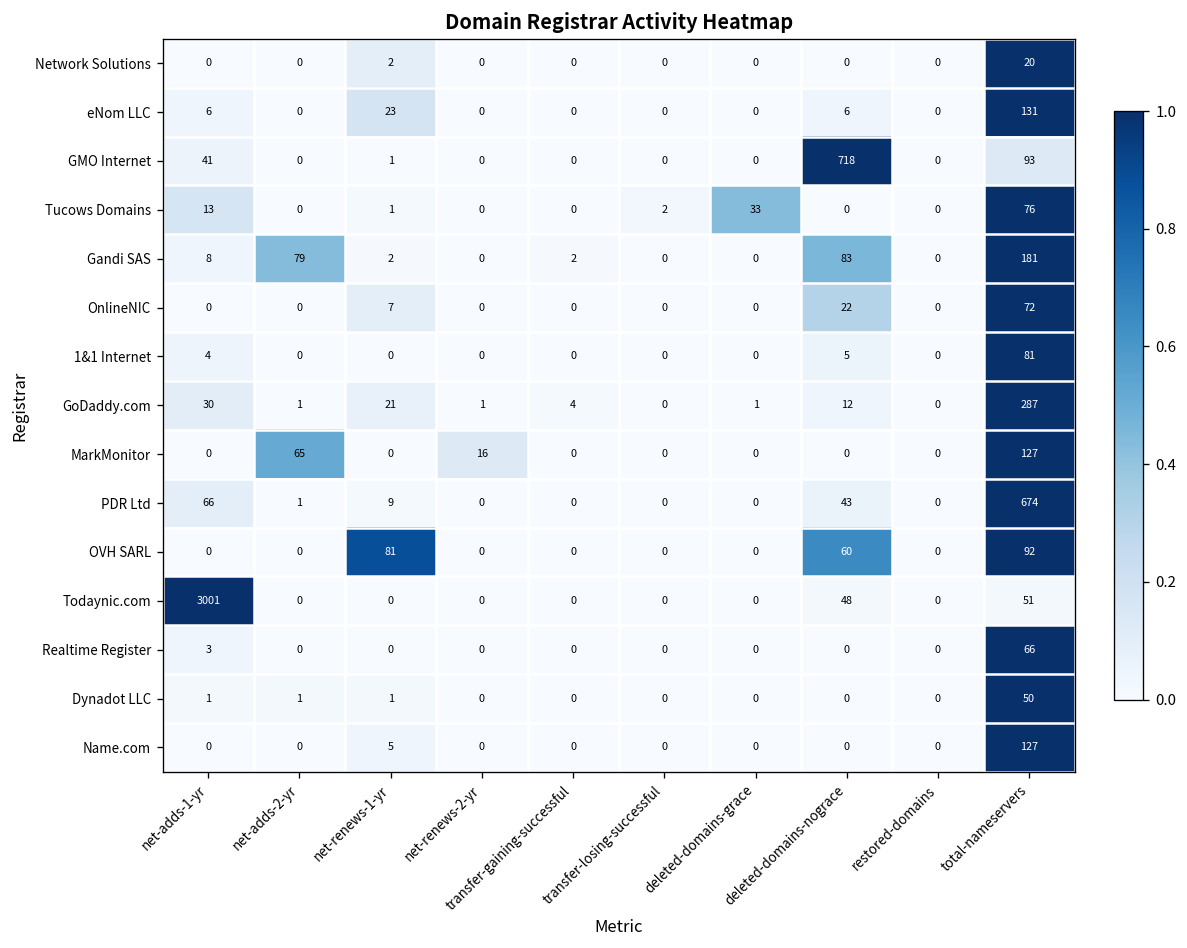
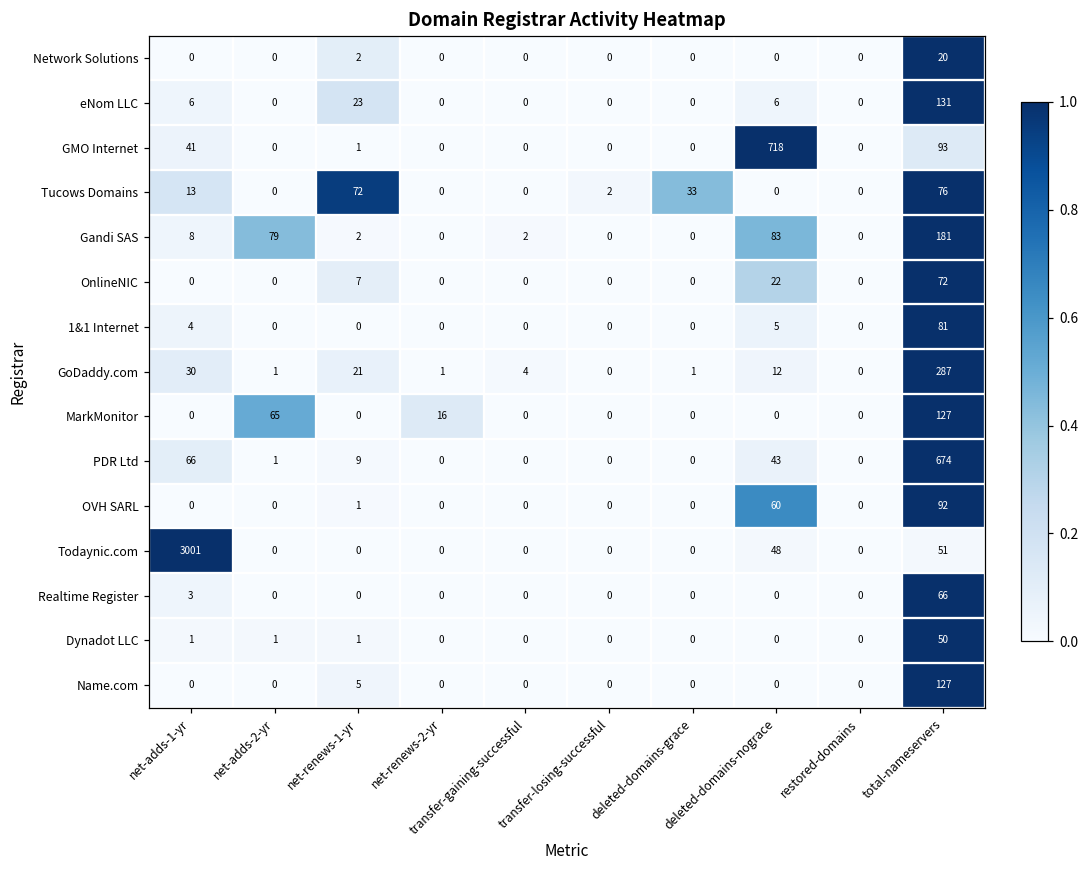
  {
    "Network Solutions": {
      "net-adds-1-yr": 0,
      "net-adds-2-yr": 0,
      "net-renews-1-yr": 2,
      "net-renews-2-yr": 0,
      "transfer-gaining-successful": 0,
      "transfer-losing-successful": 0,
      "deleted-domains-grace": 0,
      "deleted-domains-nograce": 0,
      "restored-domains": 0,
      "total-nameservers": 20
    },
    "eNom LLC": {
      "net-adds-1-yr": 6,
      "net-adds-2-yr": 0,
      "net-renews-1-yr": 23,
      "net-renews-2-yr": 0,
      "transfer-gaining-successful": 0,
      "transfer-losing-successful": 0,
      "deleted-domains-grace": 0,
      "deleted-domains-nograce": 6,
      "restored-domains": 0,
      "total-nameservers": 131
    },
    "GMO Internet": {
      "net-adds-1-yr": 41,
      "net-adds-2-yr": 0,
      "net-renews-1-yr": 1,
      "net-renews-2-yr": 0,
      "transfer-gaining-successful": 0,
      "transfer-losing-successful": 0,
      "deleted-domains-grace": 0,
      "deleted-domains-nograce": 718,
      "restored-domains": 0,
      "total-nameservers": 93
    },
    "Tucows Domains": {
      "net-adds-1-yr": 13,
      "net-adds-2-yr": 0,
-     "net-renews-1-yr": 1,
+     "net-renews-1-yr": 72,
      "net-renews-2-yr": 0,
      "transfer-gaining-successful": 0,
      "transfer-losing-successful": 2,
      "deleted-domains-grace": 33,
      "deleted-domains-nograce": 0,
      "restored-domains": 0,
      "total-nameservers": 76
    },
    "Gandi SAS": {
      "net-adds-1-yr": 8,
      "net-adds-2-yr": 79,
      "net-renews-1-yr": 2,
      "net-renews-2-yr": 0,
      "transfer-gaining-successful": 2,
      "transfer-losing-successful": 0,
      "deleted-domains-grace": 0,
      "deleted-domains-nograce": 83,
      "restored-domains": 0,
      "total-nameservers": 181
    },
    "OnlineNIC": {
      "net-adds-1-yr": 0,
      "net-adds-2-yr": 0,
      "net-renews-1-yr": 7,
      "net-renews-2-yr": 0,
      "transfer-gaining-successful": 0,
      "transfer-losing-successful": 0,
      "deleted-domains-grace": 0,
      "deleted-domains-nograce": 22,
      "restored-domains": 0,
      "total-nameservers": 72
    },
    "1&1 Internet": {
      "net-adds-1-yr": 4,
      "net-adds-2-yr": 0,
      "net-renews-1-yr": 0,
      "net-renews-2-yr": 0,
      "transfer-gaining-successful": 0,
      "transfer-losing-successful": 0,
      "deleted-domains-grace": 0,
      "deleted-domains-nograce": 5,
      "restored-domains": 0,
      "total-nameservers": 81
    },
    "GoDaddy.com": {
      "net-adds-1-yr": 30,
      "net-adds-2-yr": 1,
      "net-renews-1-yr": 21,
      "net-renews-2-yr": 1,
      "transfer-gaining-successful": 4,
      "transfer-losing-successful": 0,
      "deleted-domains-grace": 1,
      "deleted-domains-nograce": 12,
      "restored-domains": 0,
      "total-nameservers": 287
    },
    "MarkMonitor": {
      "net-adds-1-yr": 0,
      "net-adds-2-yr": 65,
      "net-renews-1-yr": 0,
      "net-renews-2-yr": 16,
      "transfer-gaining-successful": 0,
      "transfer-losing-successful": 0,
      "deleted-domains-grace": 0,
      "deleted-domains-nograce": 0,
      "restored-domains": 0,
      "total-nameservers": 127
    },
    "PDR Ltd": {
      "net-adds-1-yr": 66,
      "net-adds-2-yr": 1,
      "net-renews-1-yr": 9,
      "net-renews-2-yr": 0,
      "transfer-gaining-successful": 0,
      "transfer-losing-successful": 0,
      "deleted-domains-grace": 0,
      "deleted-domains-nograce": 43,
      "restored-domains": 0,
      "total-nameservers": 674
    },
    "OVH SARL": {
      "net-adds-1-yr": 0,
      "net-adds-2-yr": 0,
-     "net-renews-1-yr": 81,
+     "net-renews-1-yr": 1,
      "net-renews-2-yr": 0,
      "transfer-gaining-successful": 0,
      "transfer-losing-successful": 0,
      "deleted-domains-grace": 0,
      "deleted-domains-nograce": 60,
      "restored-domains": 0,
      "total-nameservers": 92
    },
    "Todaynic.com": {
      "net-adds-1-yr": 3001,
      "net-adds-2-yr": 0,
      "net-renews-1-yr": 0,
      "net-renews-2-yr": 0,
      "transfer-gaining-successful": 0,
      "transfer-losing-successful": 0,
      "deleted-domains-grace": 0,
      "deleted-domains-nograce": 48,
      "restored-domains": 0,
      "total-nameservers": 51
    },
    "Realtime Register": {
      "net-adds-1-yr": 3,
      "net-adds-2-yr": 0,
      "net-renews-1-yr": 0,
      "net-renews-2-yr": 0,
      "transfer-gaining-successful": 0,
      "transfer-losing-successful": 0,
      "deleted-domains-grace": 0,
      "deleted-domains-nograce": 0,
      "restored-domains": 0,
      "total-nameservers": 66
    },
    "Dynadot LLC": {
      "net-adds-1-yr": 1,
      "net-adds-2-yr": 1,
      "net-renews-1-yr": 1,
      "net-renews-2-yr": 0,
      "transfer-gaining-successful": 0,
      "transfer-losing-successful": 0,
      "deleted-domains-grace": 0,
      "deleted-domains-nograce": 0,
      "restored-domains": 0,
      "total-nameservers": 50
    },
    "Name.com": {
      "net-adds-1-yr": 0,
      "net-adds-2-yr": 0,
      "net-renews-1-yr": 5,
      "net-renews-2-yr": 0,
      "transfer-gaining-successful": 0,
      "transfer-losing-successful": 0,
      "deleted-domains-grace": 0,
      "deleted-domains-nograce": 0,
      "restored-domains": 0,
      "total-nameservers": 127
    }
  }
